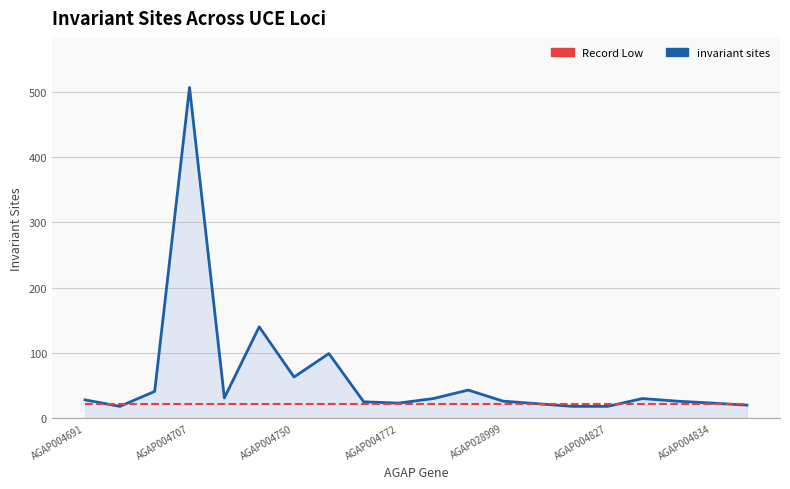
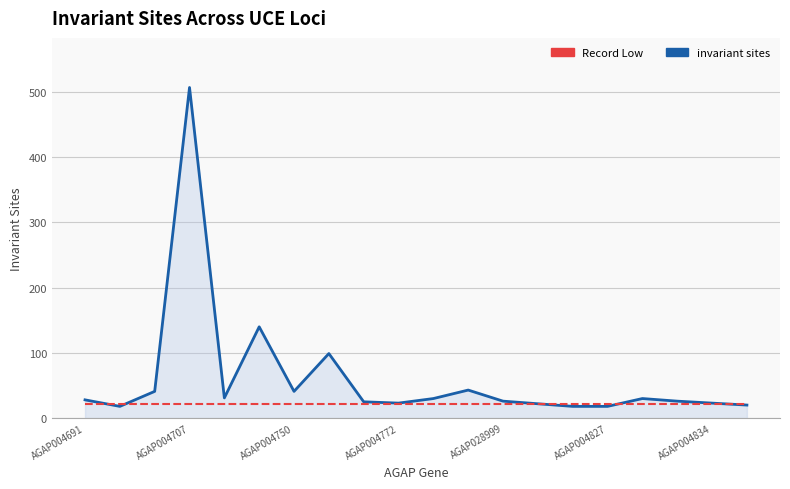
  {
    "invariant sites": {
      "AGAP004691": 30,
      "AGAP004707": 510,
-     "AGAP004750": 60,
+     "AGAP004750": 40,
      "AGAP028999": 30,
      "AGAP004827": 20
    },
    "Record Low": {
      "AGAP004691": 20,
      "AGAP004707": 20,
      "AGAP004750": 20,
      "AGAP028999": 20,
      "AGAP004827": 20
    }
  }
